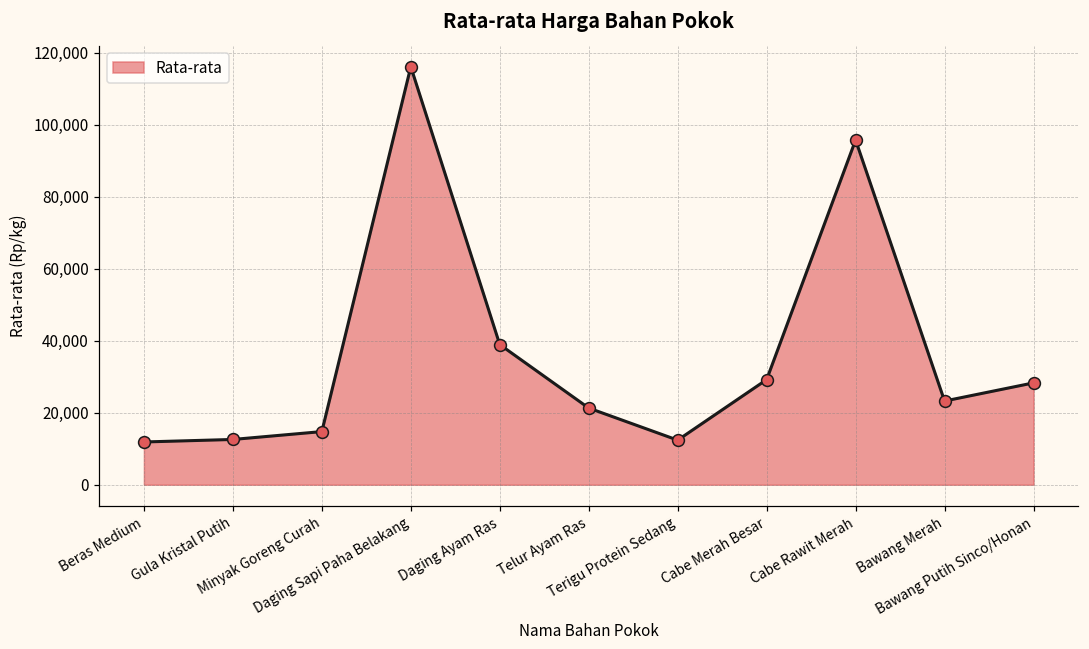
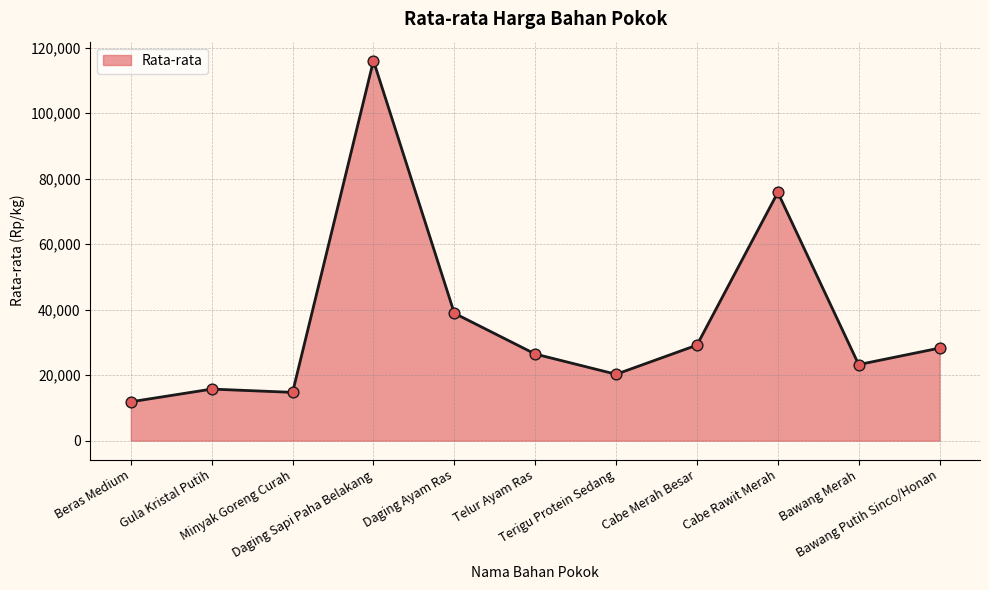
  {
    "Beras Medium": "12,000",
-   "Gula Kristal Putih": "13,000",
+   "Gula Kristal Putih": "16,000",
    "Minyak Goreng Curah": "15,000",
    "Daging Sapi Paha Belakang": "116,000",
    "Daging Ayam Ras": "39,000",
-   "Telur Ayam Ras": "21,000",
-   "Terigu Protein Sedang": "12,000",
+   "Telur Ayam Ras": "26,000",
+   "Terigu Protein Sedang": "20,000",
    "Cabe Merah Besar": "29,000",
-   "Cabe Rawit Merah": "96,000",
+   "Cabe Rawit Merah": "76,000",
    "Bawang Merah": "23,000",
    "Bawang Putih Sinco/Honan": "28,000"
  }
